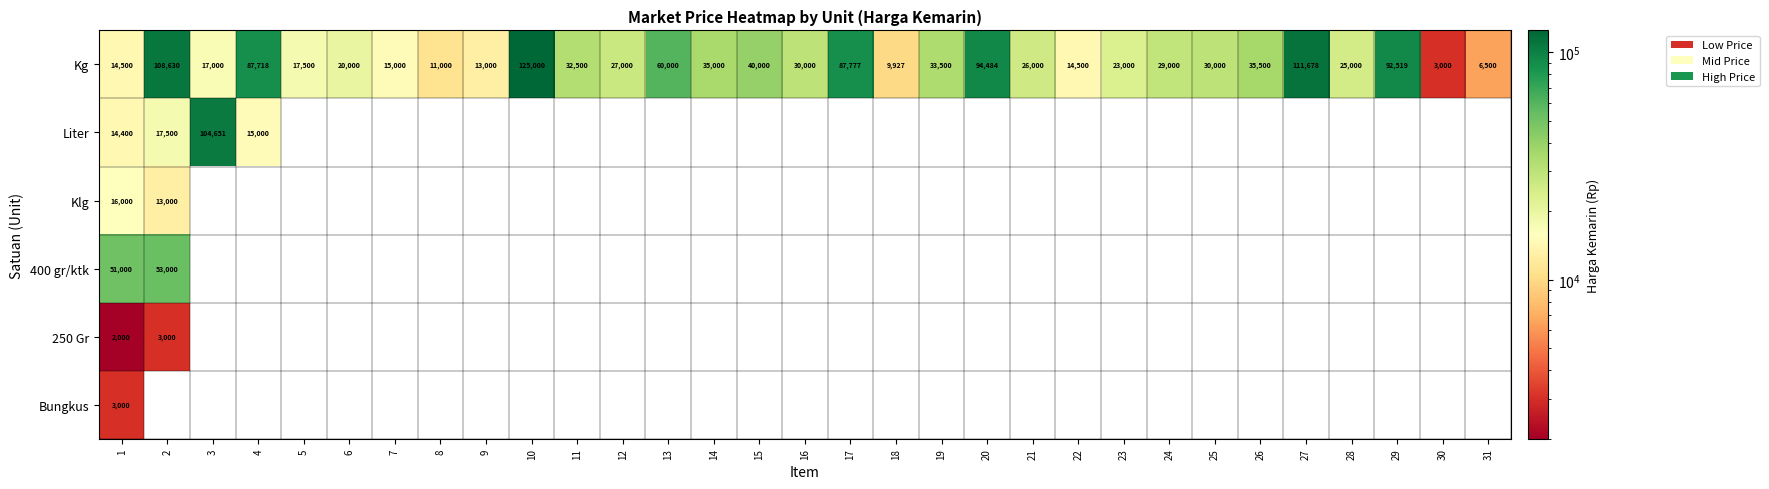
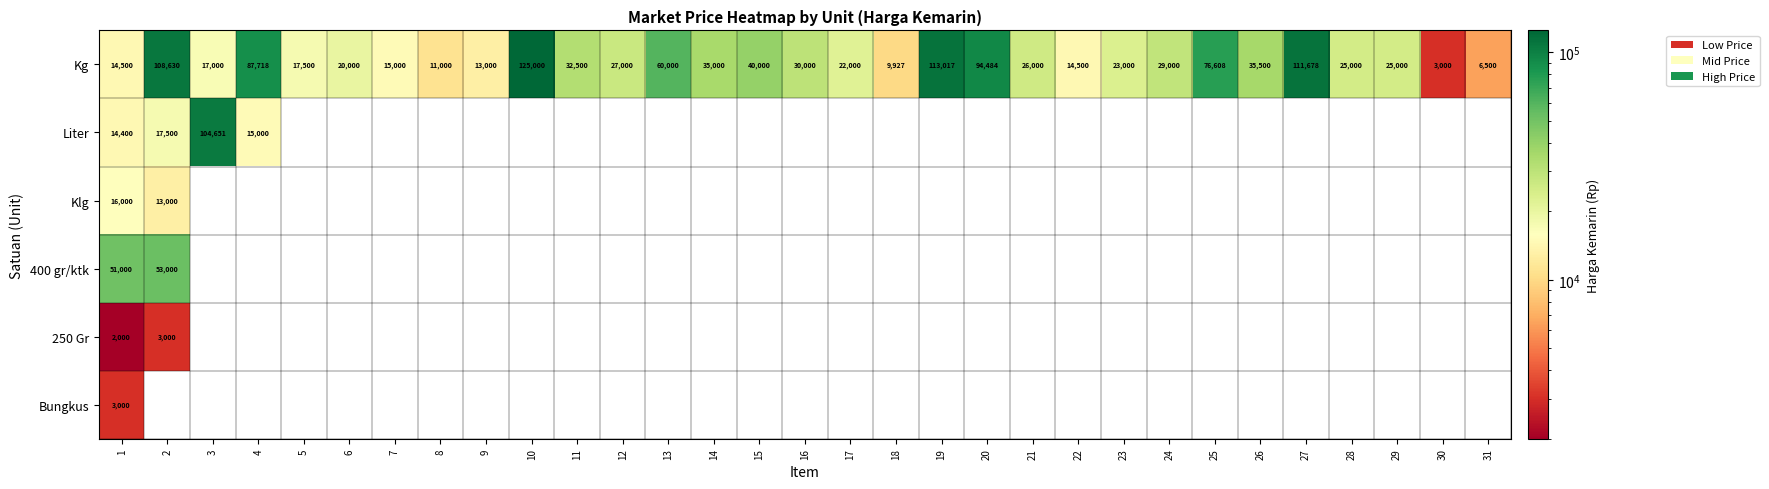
  {
    "Kg": {
      "1": "14,500",
      "2": "108,630",
      "3": "17,000",
      "4": "87,718",
      "5": "17,500",
      "6": "20,000",
      "7": "15,000",
      "8": "11,000",
      "9": "13,000",
      "10": "125,000",
      "11": "32,500",
      "12": "27,000",
      "13": "60,000",
      "14": "35,000",
      "15": "40,000",
      "16": "30,000",
-     "17": "87,777",
+     "17": "22,000",
      "18": "9,927",
-     "19": "33,500",
+     "19": "113,017",
      "20": "94,484",
      "21": "26,000",
      "22": "14,500",
      "23": "23,000",
      "24": "29,000",
-     "25": "30,000",
+     "25": "76,608",
      "26": "35,500",
      "27": "111,678",
      "28": "25,000",
-     "29": "92,519",
+     "29": "25,000",
      "30": "3,000",
      "31": "6,500"
    },
    "Liter": {
      "1": "14,400",
      "2": "17,500",
      "3": "104,651",
      "4": "15,000"
    },
    "Klg": {
      "1": "16,000",
      "2": "13,000"
    },
    "400 gr/ktk": {
      "1": "51,000",
      "2": "53,000"
    },
    "250 Gr": {
      "1": "2,000",
      "2": "3,000"
    },
    "Bungkus": {
      "1": "3,000"
    }
  }
